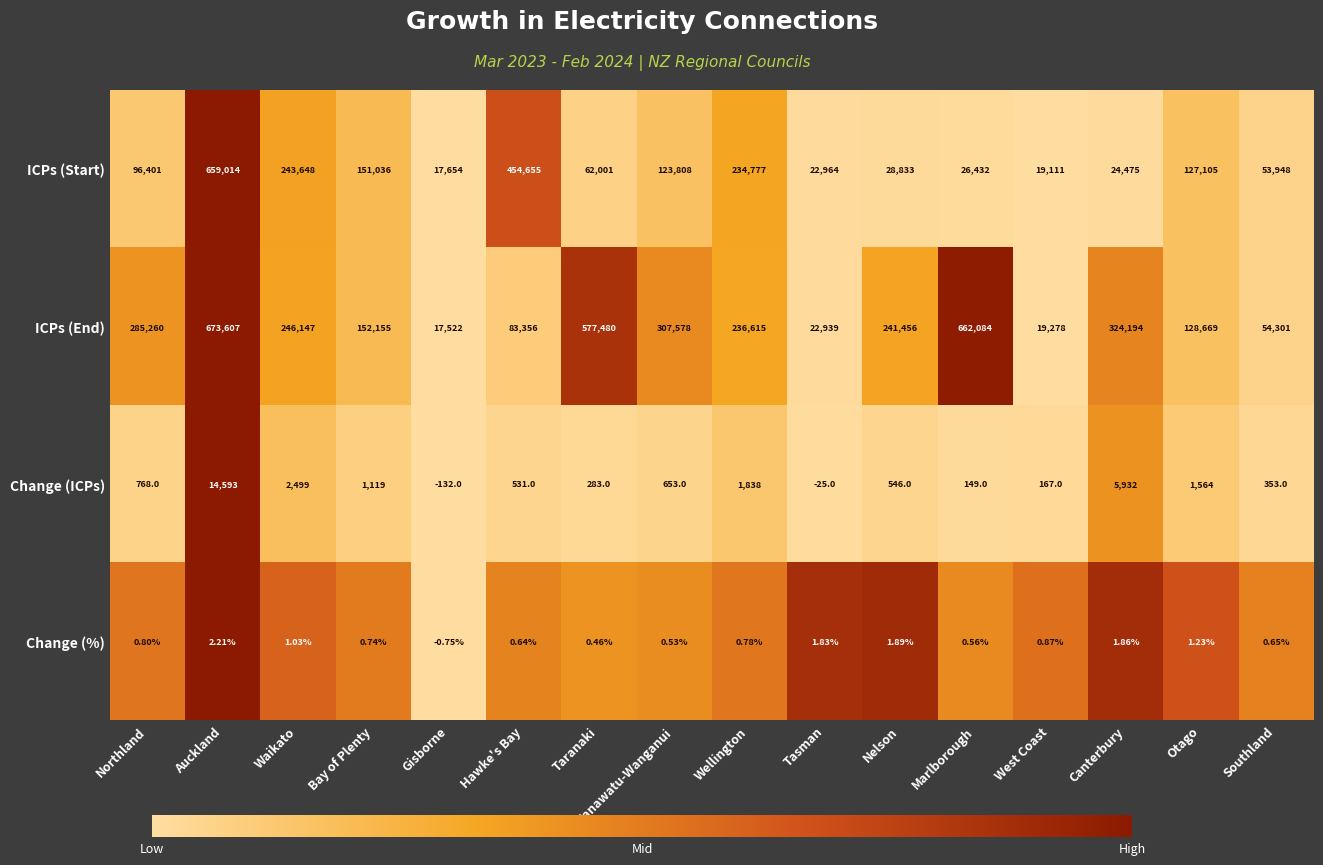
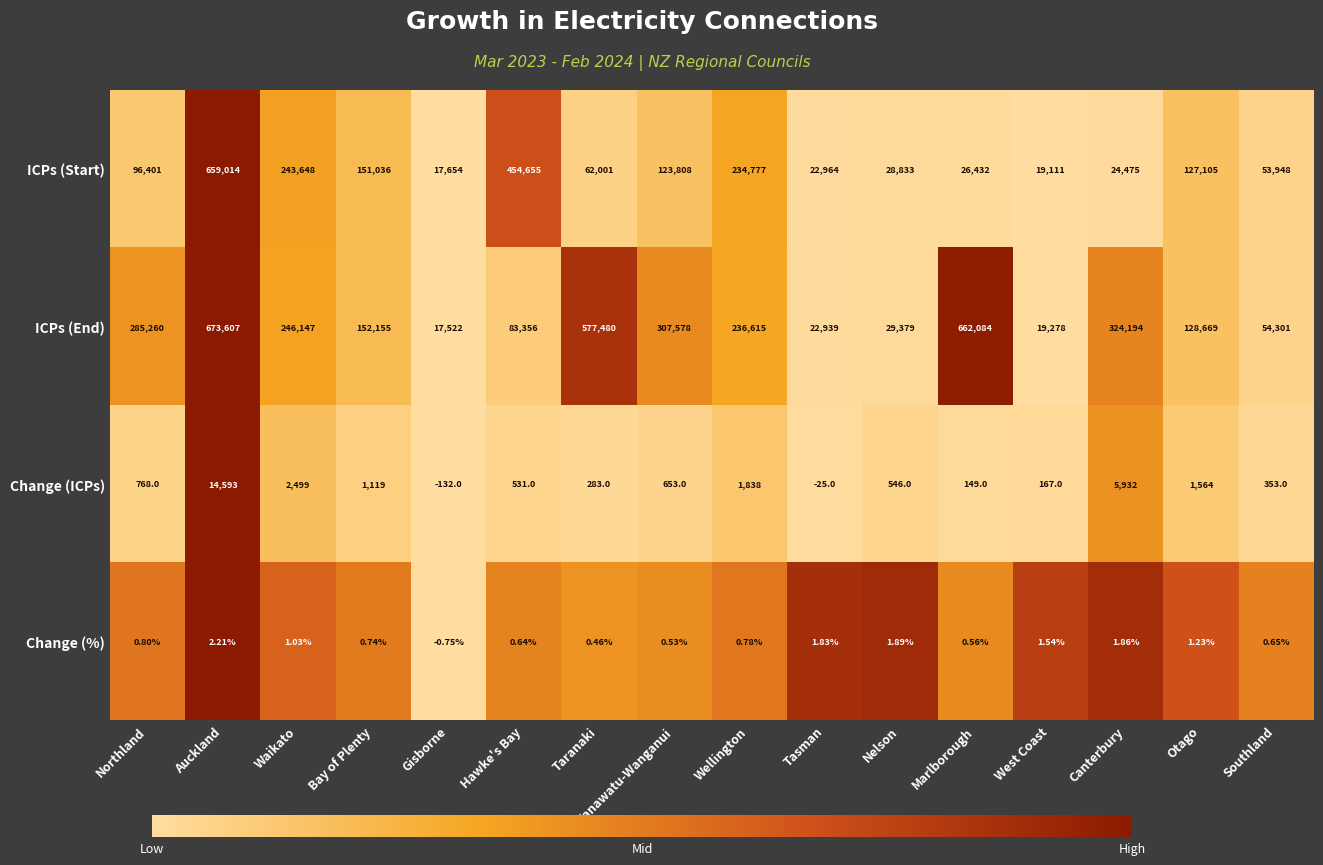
  {
    "ICPs (Start)": {
      "Northland": "96,401",
      "Auckland": "659,014",
      "Waikato": "243,648",
      "Bay of Plenty": "151,036",
      "Gisborne": "17,654",
      "Hawke's Bay": "454,655",
      "Taranaki": "62,001",
      "Manawatu-Wanganui": "123,808",
      "Wellington": "234,777",
      "Tasman": "22,964",
      "Nelson": "28,833",
      "Marlborough": "26,432",
      "West Coast": "19,111",
      "Canterbury": "24,475",
      "Otago": "127,105",
      "Southland": "53,948"
    },
    "ICPs (End)": {
      "Northland": "285,260",
      "Auckland": "673,607",
      "Waikato": "246,147",
      "Bay of Plenty": "152,155",
      "Gisborne": "17,522",
      "Hawke's Bay": "83,356",
      "Taranaki": "577,480",
      "Manawatu-Wanganui": "307,578",
      "Wellington": "236,615",
      "Tasman": "22,939",
-     "Nelson": "241,456",
+     "Nelson": "29,379",
      "Marlborough": "662,084",
      "West Coast": "19,278",
      "Canterbury": "324,194",
      "Otago": "128,669",
      "Southland": "54,301"
    },
    "Change (ICPs)": {
      "Northland": "768.0",
      "Auckland": "14,593",
      "Waikato": "2,499",
      "Bay of Plenty": "1,119",
      "Gisborne": "-132.0",
      "Hawke's Bay": "531.0",
      "Taranaki": "283.0",
      "Manawatu-Wanganui": "653.0",
      "Wellington": "1,838",
      "Tasman": "-25.0",
      "Nelson": "546.0",
      "Marlborough": "149.0",
      "West Coast": "167.0",
      "Canterbury": "5,932",
      "Otago": "1,564",
      "Southland": "353.0"
    },
    "Change (%)": {
      "Northland": "0.80%",
      "Auckland": "2.21%",
      "Waikato": "1.03%",
      "Bay of Plenty": "0.74%",
      "Gisborne": "-0.75%",
      "Hawke's Bay": "0.64%",
      "Taranaki": "0.46%",
      "Manawatu-Wanganui": "0.53%",
      "Wellington": "0.78%",
      "Tasman": "1.83%",
      "Nelson": "1.89%",
      "Marlborough": "0.56%",
-     "West Coast": "0.87%",
+     "West Coast": "1.54%",
      "Canterbury": "1.86%",
      "Otago": "1.23%",
      "Southland": "0.65%"
    }
  }
